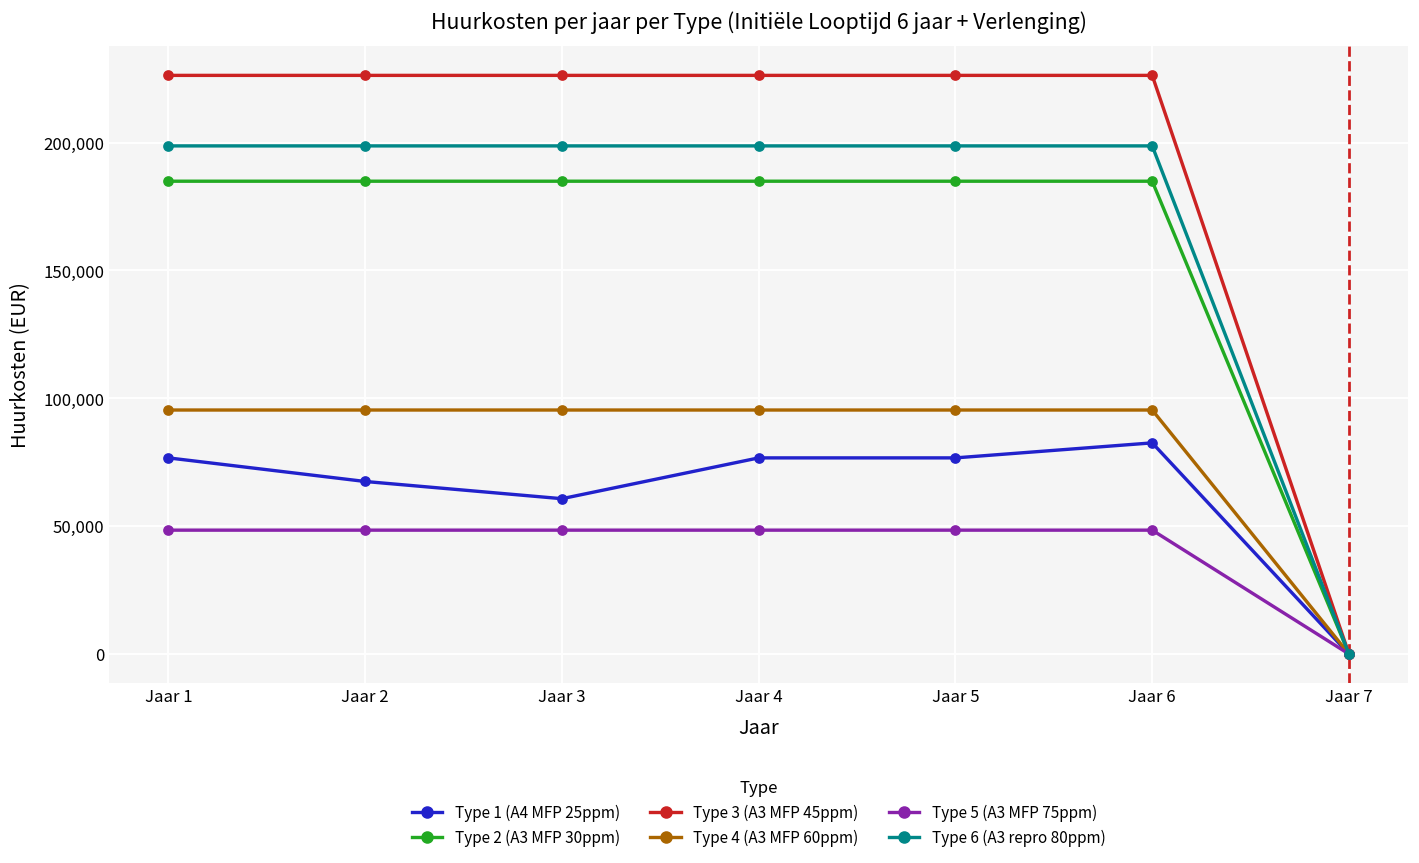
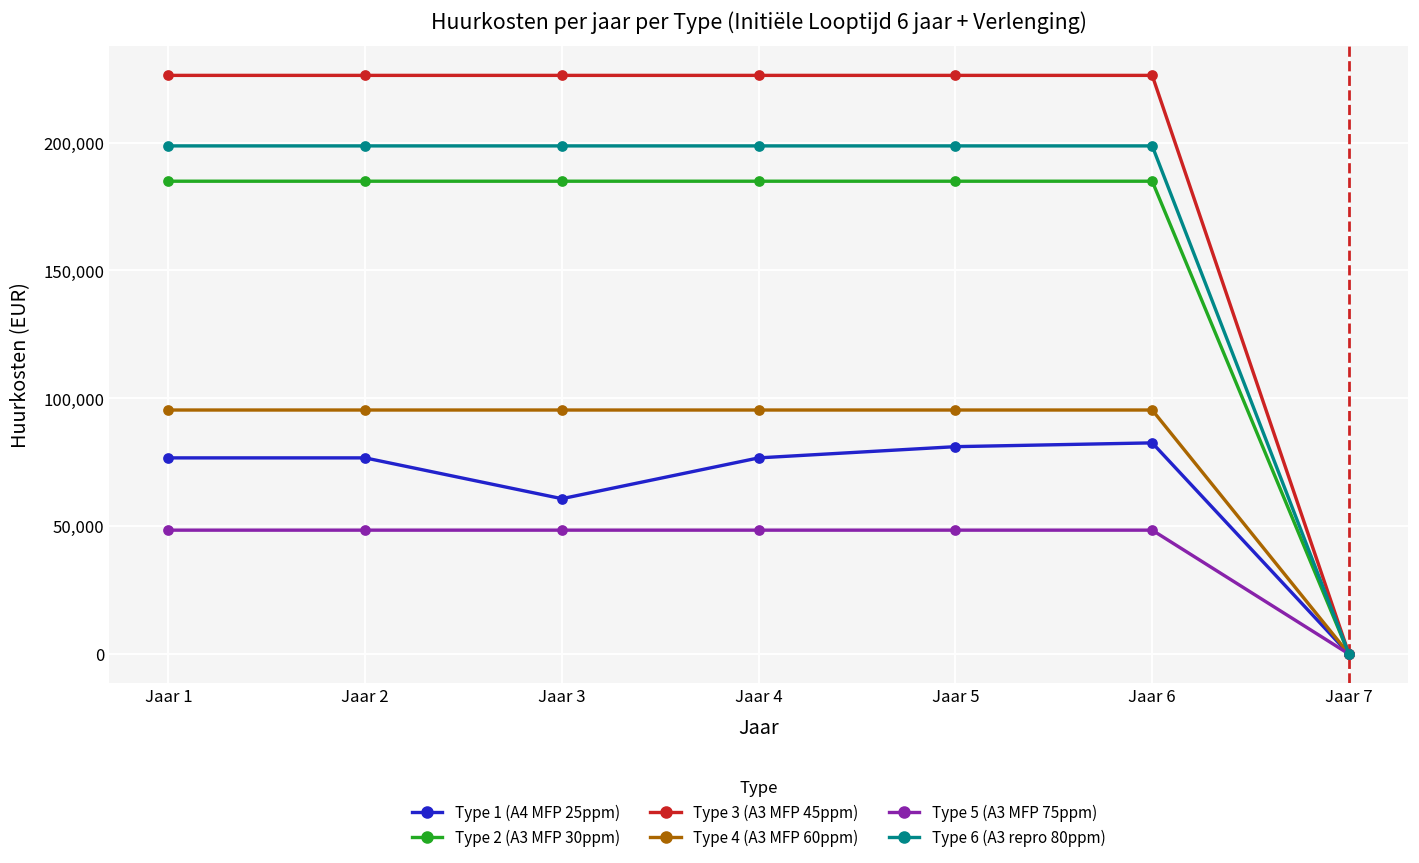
  {
    "Type 1 (A4 MFP 25ppm)": {
      "Jaar 1": "77,000",
-     "Jaar 2": "67,000",
+     "Jaar 2": "77,000",
      "Jaar 3": "61,000",
      "Jaar 4": "77,000",
-     "Jaar 5": "77,000",
+     "Jaar 5": "81,000",
      "Jaar 6": "83,000"
    },
    "Type 2 (A3 MFP 30ppm)": {
      "Jaar 1": "185,000",
      "Jaar 2": "185,000",
      "Jaar 3": "185,000",
      "Jaar 4": "185,000",
      "Jaar 5": "185,000",
      "Jaar 6": "185,000"
    },
    "Type 3 (A3 MFP 45ppm)": {
      "Jaar 1": "226,000",
      "Jaar 2": "226,000",
      "Jaar 3": "226,000",
      "Jaar 4": "226,000",
      "Jaar 5": "226,000",
      "Jaar 6": "226,000"
    },
    "Type 4 (A3 MFP 60ppm)": {
      "Jaar 1": "95,000",
      "Jaar 2": "95,000",
      "Jaar 3": "95,000",
      "Jaar 4": "95,000",
      "Jaar 5": "95,000",
      "Jaar 6": "95,000"
    },
    "Type 5 (A3 MFP 75ppm)": {
      "Jaar 1": "48,000",
      "Jaar 2": "48,000",
      "Jaar 3": "48,000",
      "Jaar 4": "48,000",
      "Jaar 5": "48,000",
      "Jaar 6": "48,000"
    },
    "Type 6 (A3 repro 80ppm)": {
      "Jaar 1": "199,000",
      "Jaar 2": "199,000",
      "Jaar 3": "199,000",
      "Jaar 4": "199,000",
      "Jaar 5": "199,000",
      "Jaar 6": "199,000"
    }
  }
